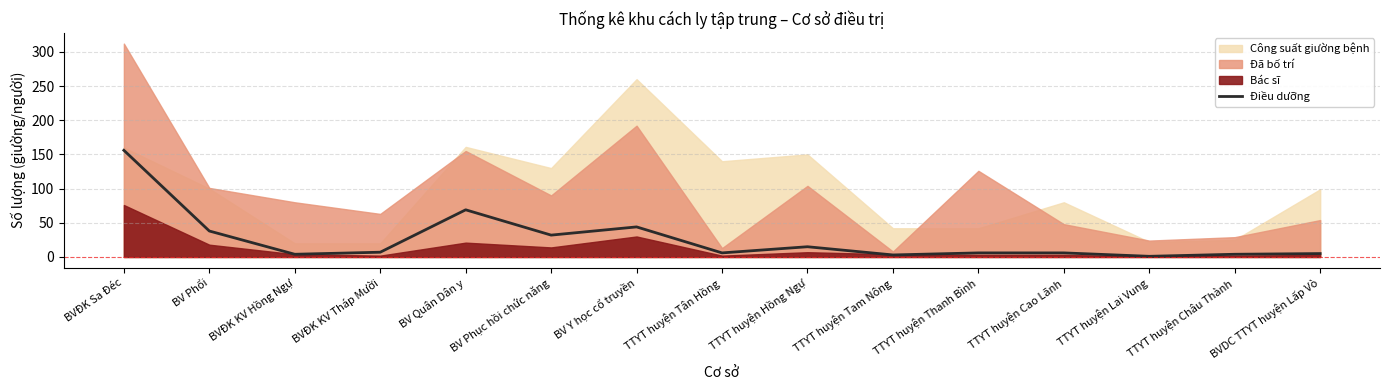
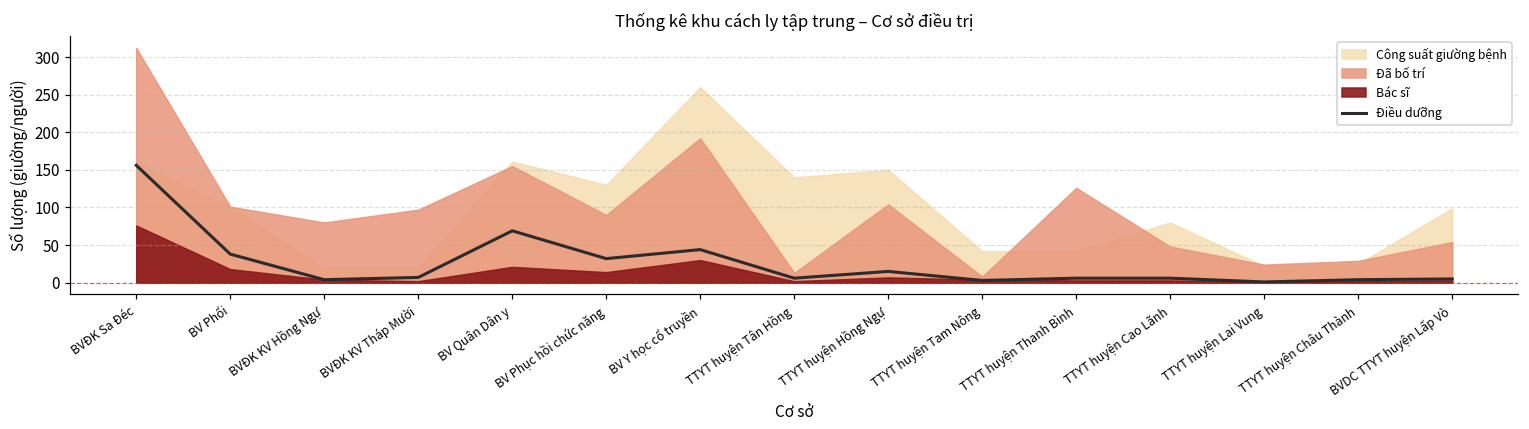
  {
    "Điều dưỡng": {
      "BVĐK Sa Đéc": 160,
      "BV Phổi": 40,
      "BVĐK KV Tháp Mười": 10,
      "BV Quân Dân y": 70,
      "BV Phục hồi chức năng": 30,
      "BV Y học cổ truyền": 40,
      "TTYT huyện Tân Hồng": 10,
      "TTYT huyện Hồng Ngự": 20
    },
    "Công suất giường bệnh": {
      "BVĐK Sa Đéc": 160,
      "BVĐK KV Hồng Ngự": 20,
      "BVĐK KV Tháp Mười": 20,
      "BV Quân Dân y": 160,
      "BV Phục hồi chức năng": 130,
      "BV Y học cổ truyền": 260,
      "TTYT huyện Tân Hồng": 140,
      "TTYT huyện Hồng Ngự": 150,
      "TTYT huyện Tam Nông": 40,
      "TTYT huyện Thanh Bình": 40,
      "TTYT huyện Cao Lãnh": 80,
      "TTYT huyện Châu Thành": 30,
      "BVDC TTYT huyện Lấp Vò": 100
    },
    "Đã bố trí": {
      "BVĐK Sa Đéc": 310,
      "BVĐK KV Hồng Ngự": 80,
-     "BVĐK KV Tháp Mười": 60,
+     "BVĐK KV Tháp Mười": 100,
      "BV Quân Dân y": 160,
      "BV Phục hồi chức năng": 90,
      "BV Y học cổ truyền": 190,
      "TTYT huyện Tân Hồng": 10,
      "TTYT huyện Hồng Ngự": 100,
      "TTYT huyện Tam Nông": 10,
      "TTYT huyện Thanh Bình": 130,
      "TTYT huyện Cao Lãnh": 50,
      "TTYT huyện Châu Thành": 30,
      "BVDC TTYT huyện Lấp Vò": 50
    },
    "Bác sĩ": {
      "BVĐK Sa Đéc": 80,
      "BV Phổi": 20,
      "BV Quân Dân y": 20,
      "BV Phục hồi chức năng": 10,
      "BV Y học cổ truyền": 30,
      "TTYT huyện Hồng Ngự": 10
    }
  }
